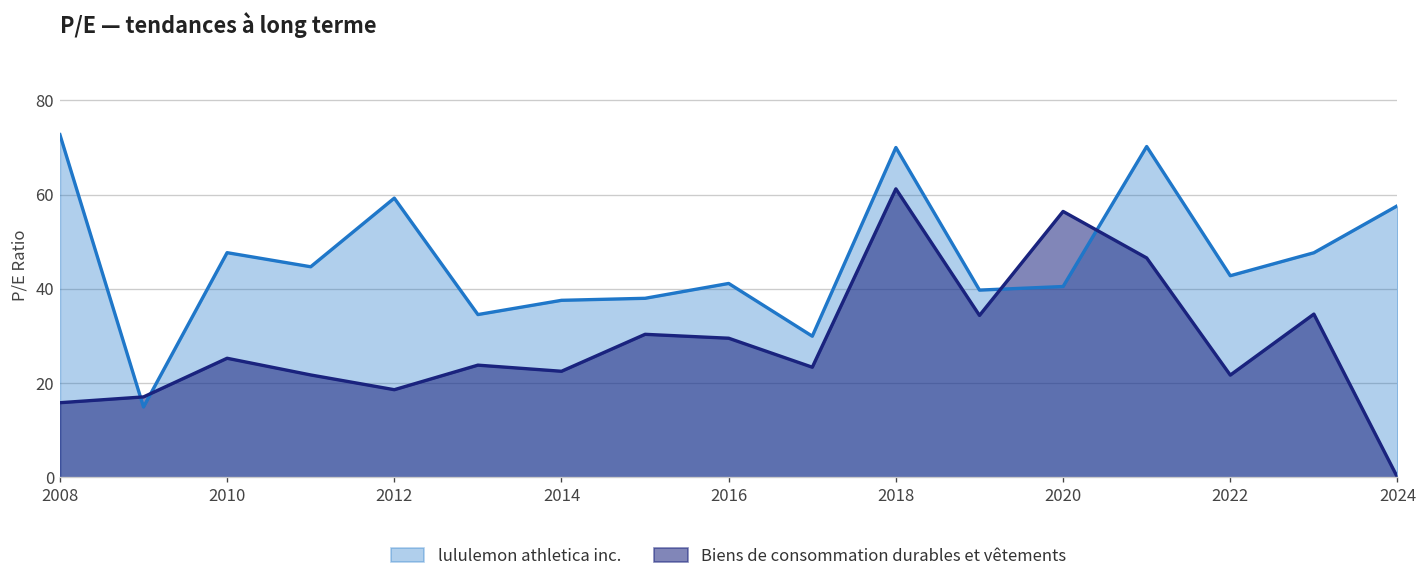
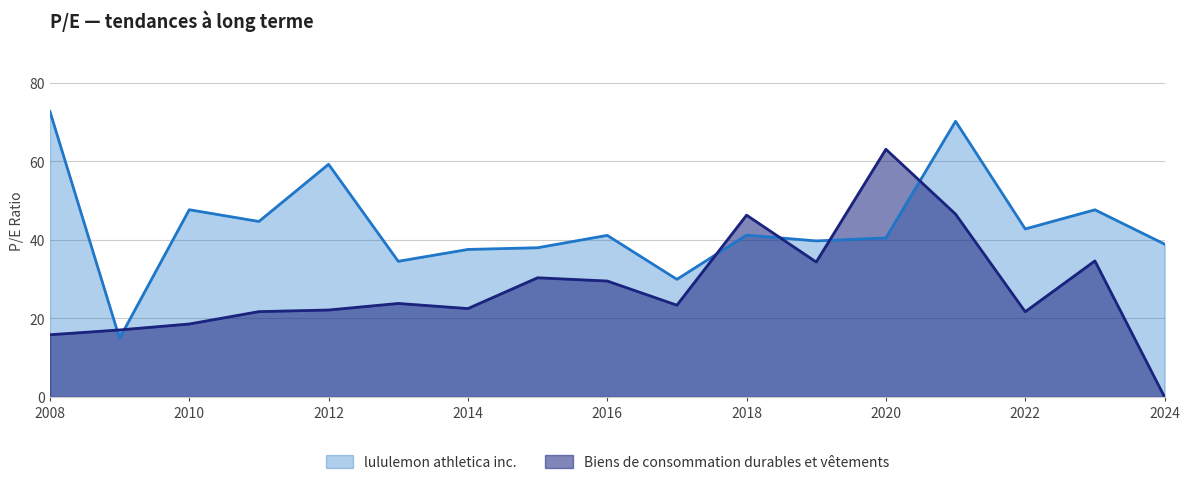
  {
    "lululemon athletica inc.": {
      "2008": 73,
      "2010": 48,
      "2012": 59,
      "2014": 38,
      "2016": 41,
-     "2018": 70,
+     "2018": 41,
      "2020": 40,
      "2022": 43,
-     "2024": 58
+     "2024": 39
    },
    "Biens de consommation durables et vêtements": {
      "2008": 16,
-     "2010": 25,
-     "2012": 19,
+     "2010": 19,
+     "2012": 22,
      "2014": 23,
      "2016": 30,
-     "2018": 61,
-     "2020": 56,
+     "2018": 46,
+     "2020": 63,
      "2022": 22,
      "2024": 0
    }
  }
